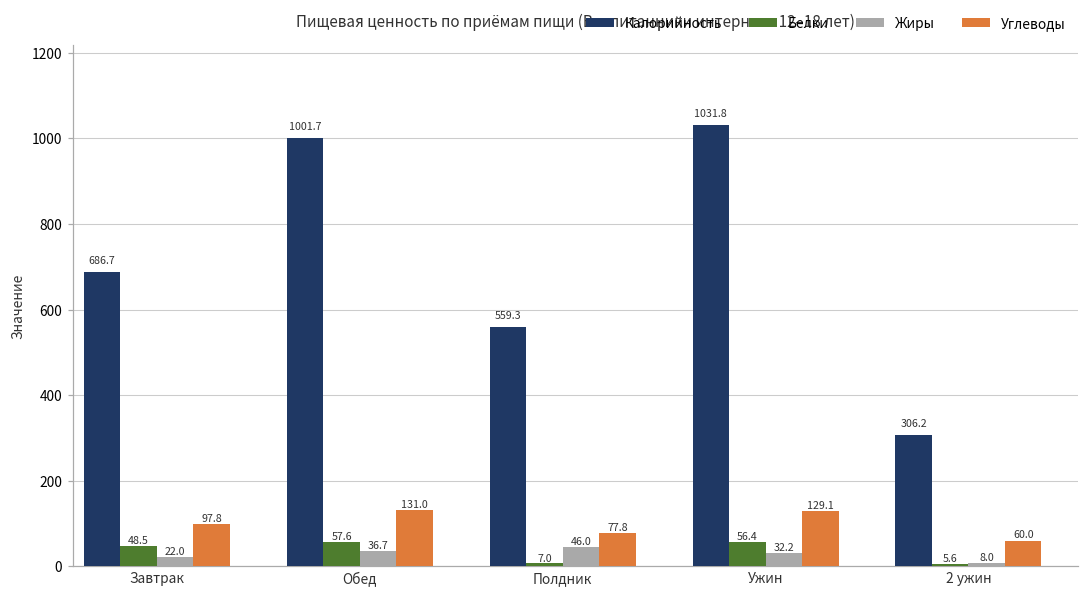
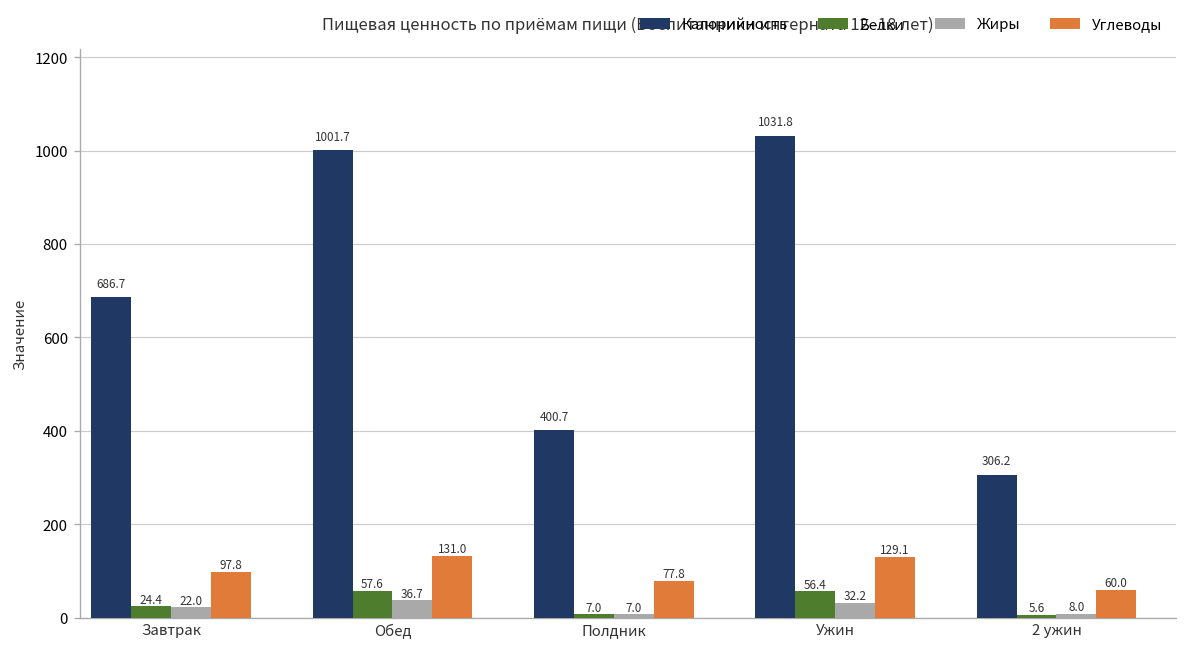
  {
    "Калорийность": {
      "Завтрак": 686.7,
      "Обед": 1001.7,
-     "Полдник": 559.3,
+     "Полдник": 400.7,
      "Ужин": 1031.8,
      "2 ужин": 306.2
    },
    "Белки": {
-     "Завтрак": 48.5,
+     "Завтрак": 24.4,
      "Обед": 57.6,
      "Полдник": 7.0,
      "Ужин": 56.4,
      "2 ужин": 5.6
    },
    "Жиры": {
      "Завтрак": 22.0,
      "Обед": 36.7,
-     "Полдник": 46.0,
+     "Полдник": 7.0,
      "Ужин": 32.2,
      "2 ужин": 8.0
    },
    "Углеводы": {
      "Завтрак": 97.8,
      "Обед": 131.0,
      "Полдник": 77.8,
      "Ужин": 129.1,
      "2 ужин": 60.0
    }
  }
